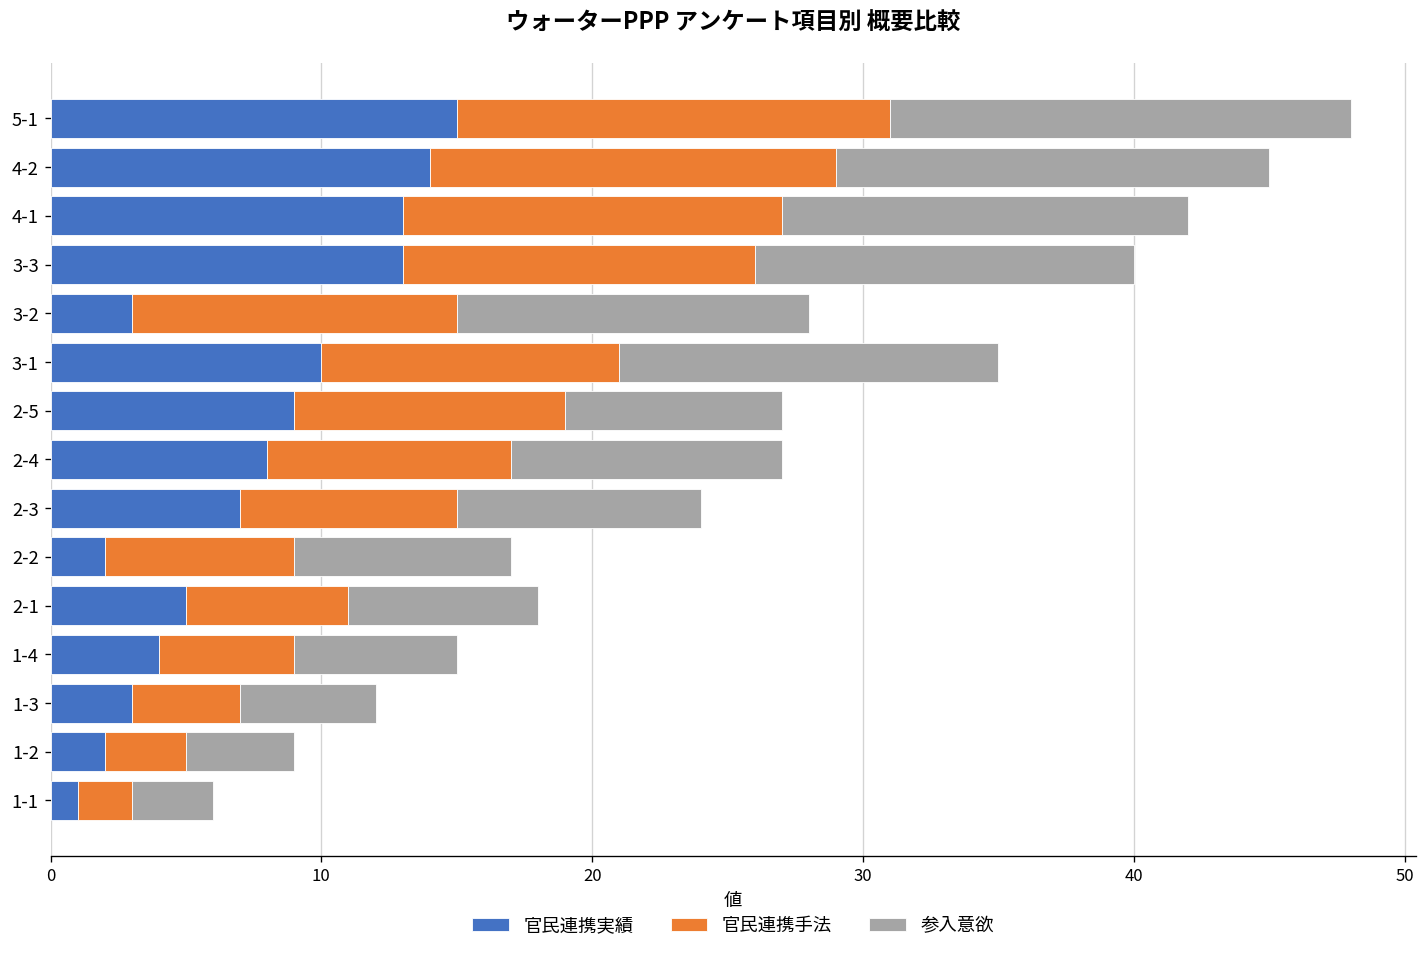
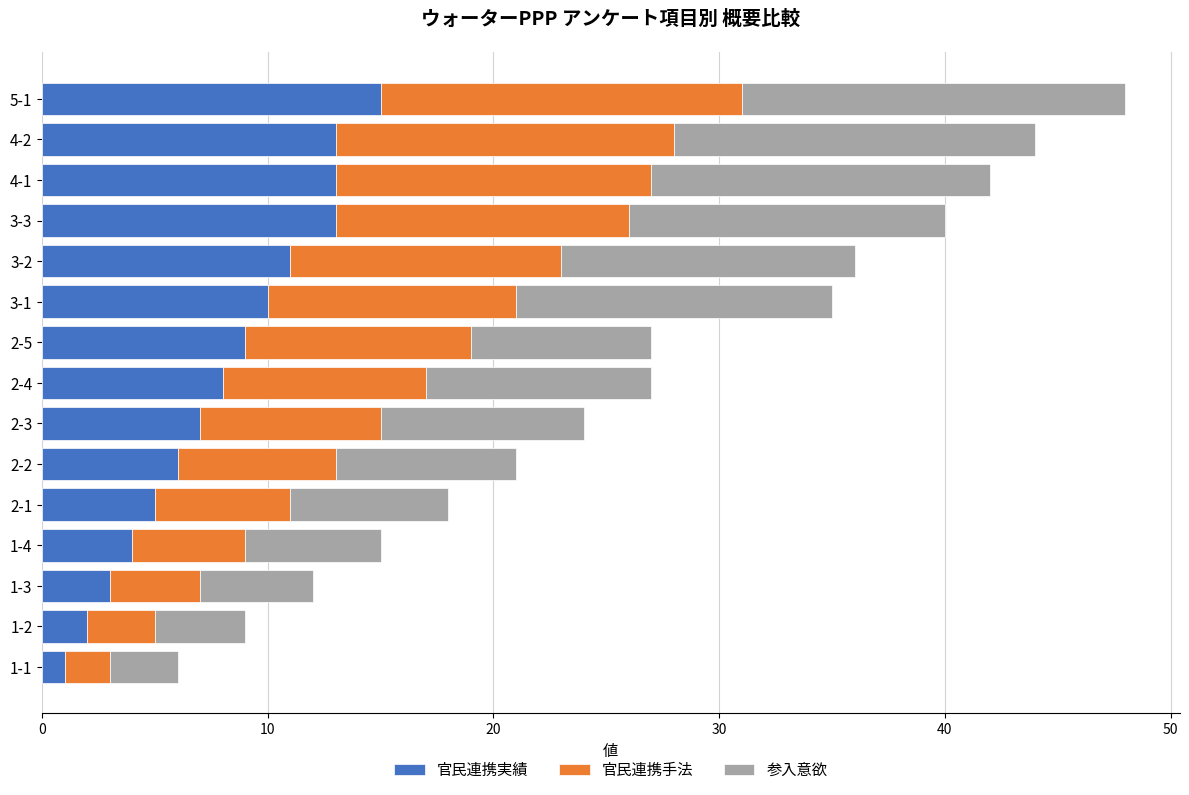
  {
    "官民連携実績": {
      "5-1": 15,
-     "4-2": 14,
+     "4-2": 13,
      "4-1": 13,
      "3-3": 13,
-     "3-2": 3,
+     "3-2": 11,
      "3-1": 10,
      "2-5": 9,
      "2-4": 8,
      "2-3": 7,
-     "2-2": 2,
+     "2-2": 6,
      "2-1": 5,
      "1-4": 4,
      "1-3": 3,
      "1-2": 2,
      "1-1": 1
    },
    "官民連携手法": {
      "5-1": 16,
      "4-2": 15,
      "4-1": 14,
      "3-3": 13,
      "3-2": 12,
      "3-1": 11,
      "2-5": 10,
      "2-4": 9,
      "2-3": 8,
      "2-2": 7,
      "2-1": 6,
      "1-4": 5,
      "1-3": 4,
      "1-2": 3,
      "1-1": 2
    },
    "参入意欲": {
      "5-1": 17,
      "4-2": 16,
      "4-1": 15,
      "3-3": 14,
      "3-2": 13,
      "3-1": 14,
      "2-5": 8,
      "2-4": 10,
      "2-3": 9,
      "2-2": 8,
      "2-1": 7,
      "1-4": 6,
      "1-3": 5,
      "1-2": 4,
      "1-1": 3
    }
  }
